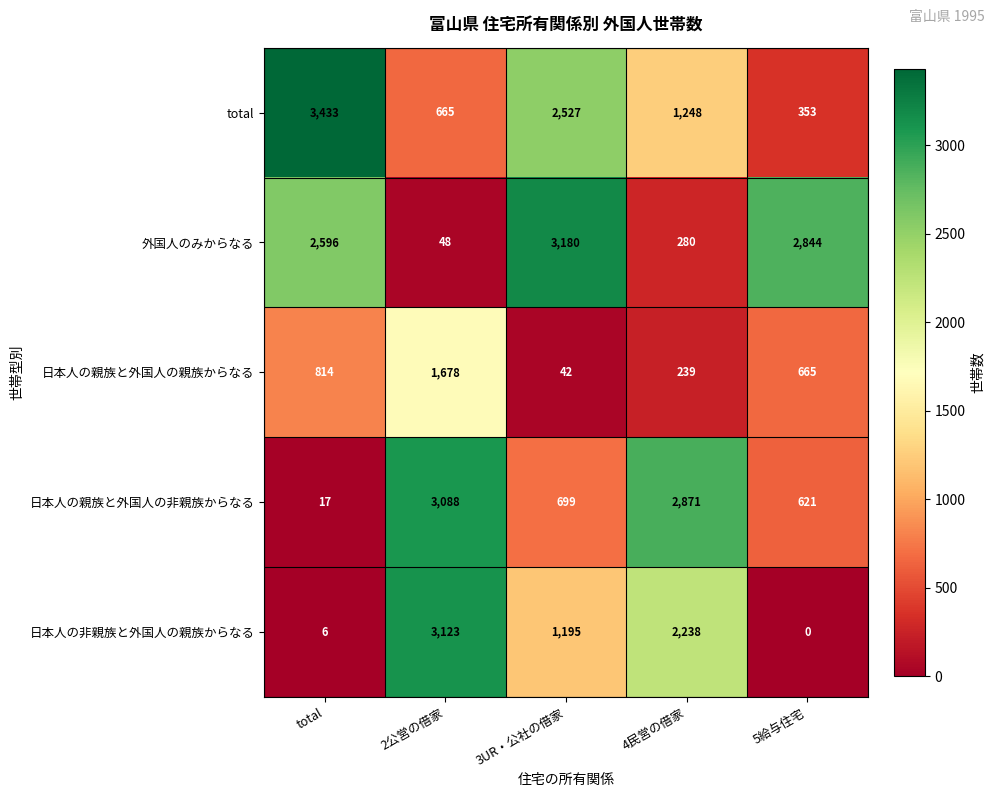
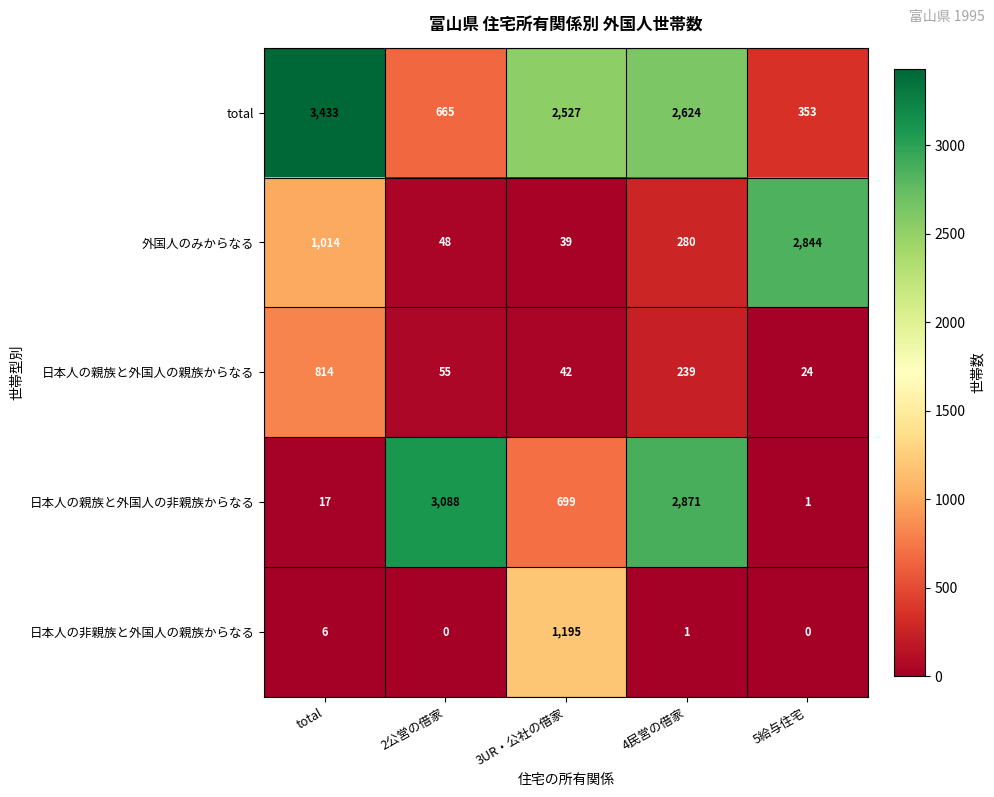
  {
    "total": {
      "total": "3,433",
      "2公営の借家": "665",
      "3UR・公社の借家": "2,527",
-     "4民営の借家": "1,248",
+     "4民営の借家": "2,624",
      "5給与住宅": "353"
    },
    "外国人のみからなる": {
-     "total": "2,596",
+     "total": "1,014",
      "2公営の借家": "48",
-     "3UR・公社の借家": "3,180",
+     "3UR・公社の借家": "39",
      "4民営の借家": "280",
      "5給与住宅": "2,844"
    },
    "日本人の親族と外国人の親族からなる": {
      "total": "814",
-     "2公営の借家": "1,678",
+     "2公営の借家": "55",
      "3UR・公社の借家": "42",
      "4民営の借家": "239",
-     "5給与住宅": "665"
+     "5給与住宅": "24"
    },
    "日本人の親族と外国人の非親族からなる": {
      "total": "17",
      "2公営の借家": "3,088",
      "3UR・公社の借家": "699",
      "4民営の借家": "2,871",
-     "5給与住宅": "621"
+     "5給与住宅": "1"
    },
    "日本人の非親族と外国人の親族からなる": {
      "total": "6",
-     "2公営の借家": "3,123",
+     "2公営の借家": "0",
      "3UR・公社の借家": "1,195",
-     "4民営の借家": "2,238",
+     "4民営の借家": "1",
      "5給与住宅": "0"
    }
  }
